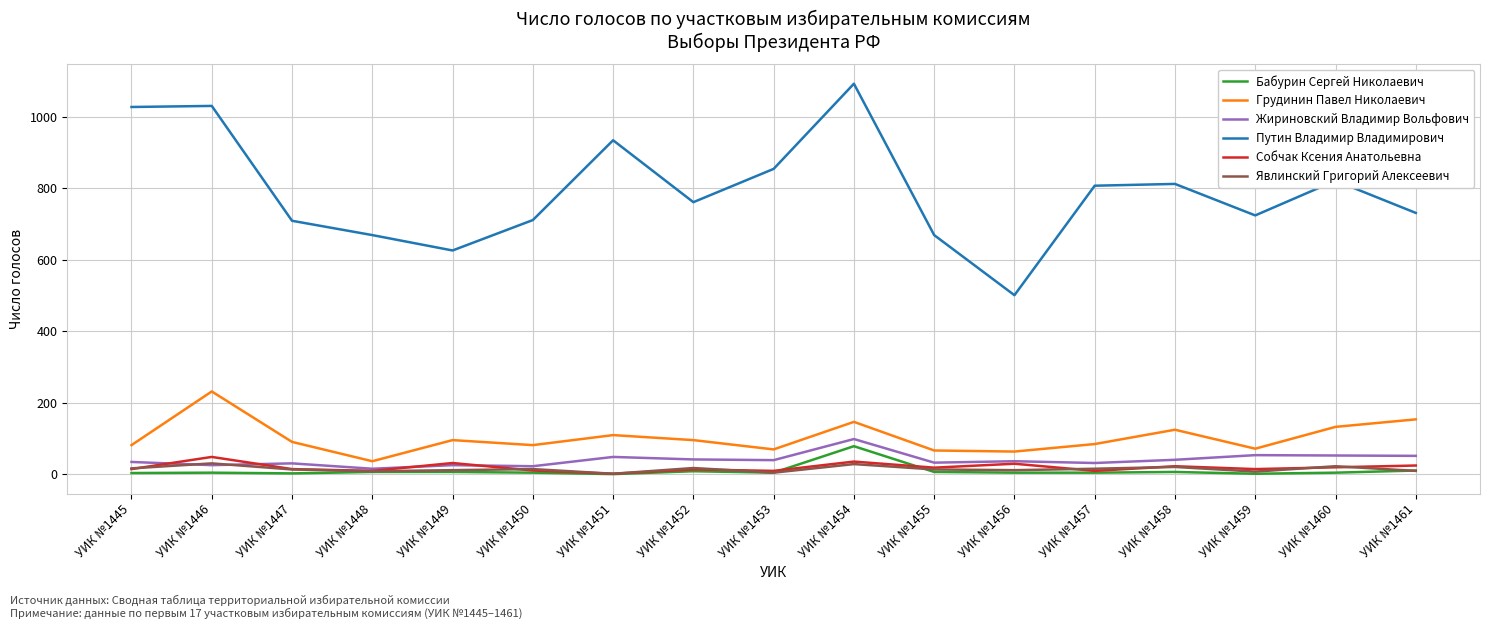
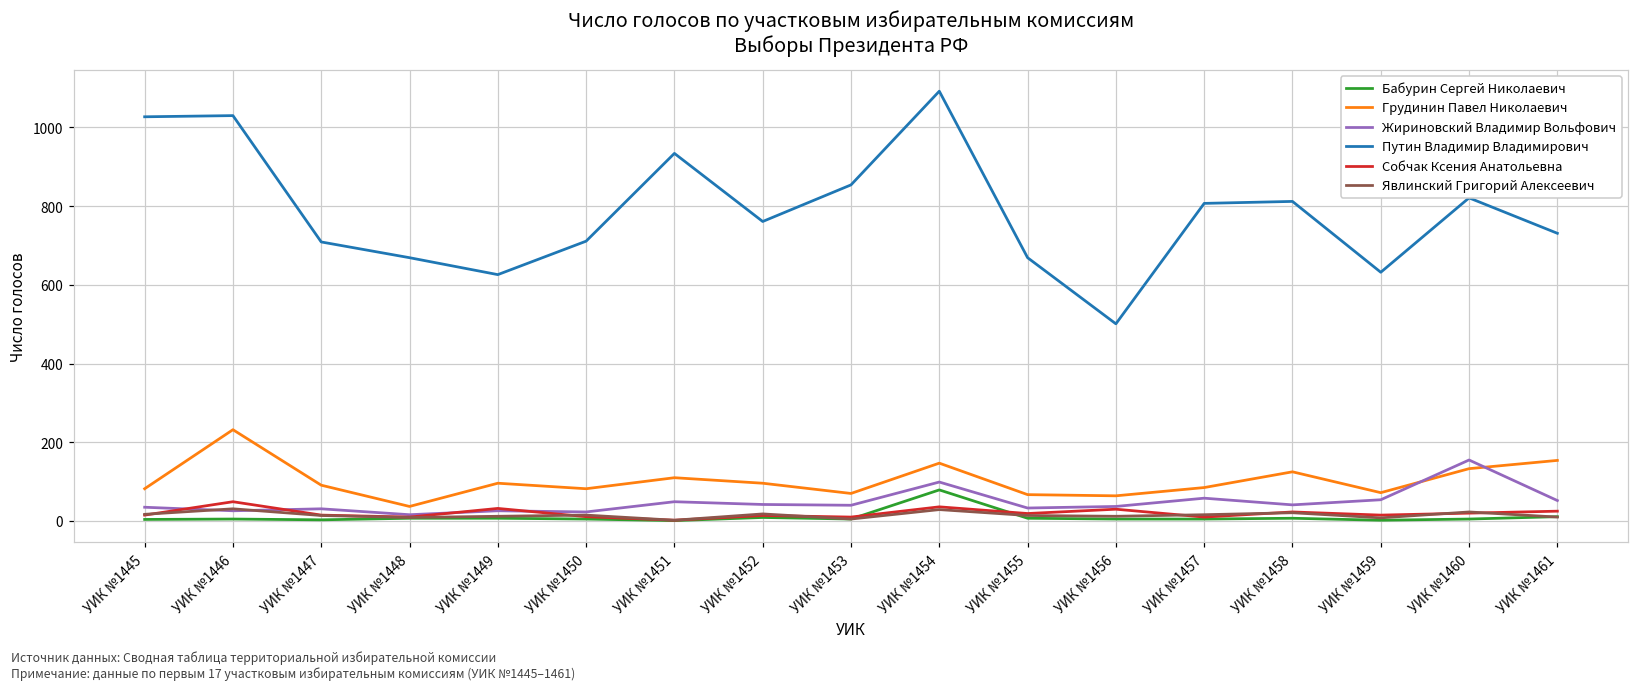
  {
    "Бабурин Сергей Николаевич": {
      "УИК №1445": 0,
      "УИК №1446": 10,
      "УИК №1447": 0,
      "УИК №1454": 80,
      "УИК №1458": 10,
      "УИК №1460": 10
    },
    "Грудинин Павел Николаевич": {
      "УИК №1445": 80,
      "УИК №1446": 230,
      "УИК №1447": 90,
      "УИК №1448": 40,
      "УИК №1449": 100,
      "УИК №1450": 80,
      "УИК №1451": 110,
      "УИК №1452": 100,
      "УИК №1453": 70,
      "УИК №1454": 150,
      "УИК №1455": 70,
      "УИК №1456": 60,
      "УИК №1457": 90,
      "УИК №1458": 130,
      "УИК №1459": 70,
      "УИК №1460": 130,
      "УИК №1461": 150
    },
    "Жириновский Владимир Вольфович": {
      "УИК №1445": 40,
      "УИК №1447": 30,
      "УИК №1450": 20,
      "УИК №1451": 50,
      "УИК №1452": 40,
      "УИК №1453": 40,
      "УИК №1454": 100,
      "УИК №1455": 30,
-     "УИК №1457": 30,
+     "УИК №1457": 60,
      "УИК №1458": 40,
      "УИК №1459": 50,
-     "УИК №1460": 50,
+     "УИК №1460": 160,
      "УИК №1461": 50
    },
    "Путин Владимир Владимирович": {
      "УИК №1445": 1030,
      "УИК №1446": 1030,
      "УИК №1447": 710,
      "УИК №1448": 670,
      "УИК №1449": 630,
      "УИК №1450": 710,
      "УИК №1451": 930,
      "УИК №1452": 760,
      "УИК №1453": 850,
      "УИК №1454": 1090,
      "УИК №1455": 670,
      "УИК №1456": 500,
      "УИК №1457": 810,
      "УИК №1458": 810,
-     "УИК №1459": 720,
+     "УИК №1459": 630,
      "УИК №1461": 730
    },
    "Собчак Ксения Анатольевна": {
      "УИК №1446": 50,
      "УИК №1461": 30
    }
  }
